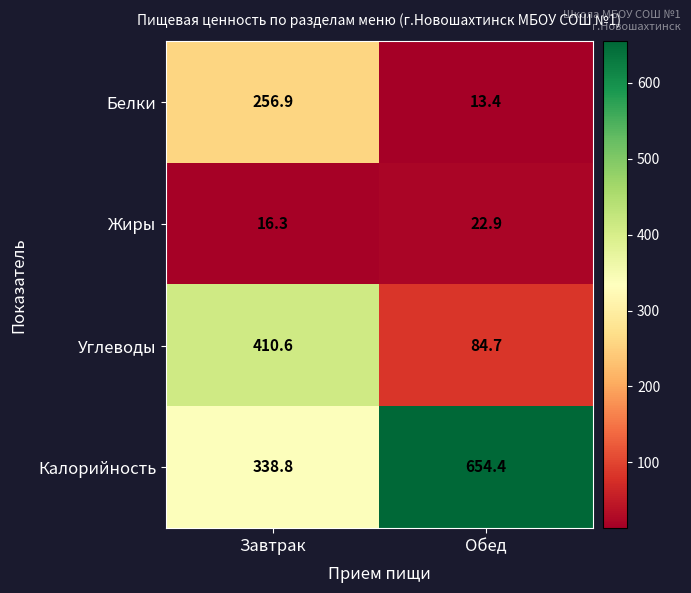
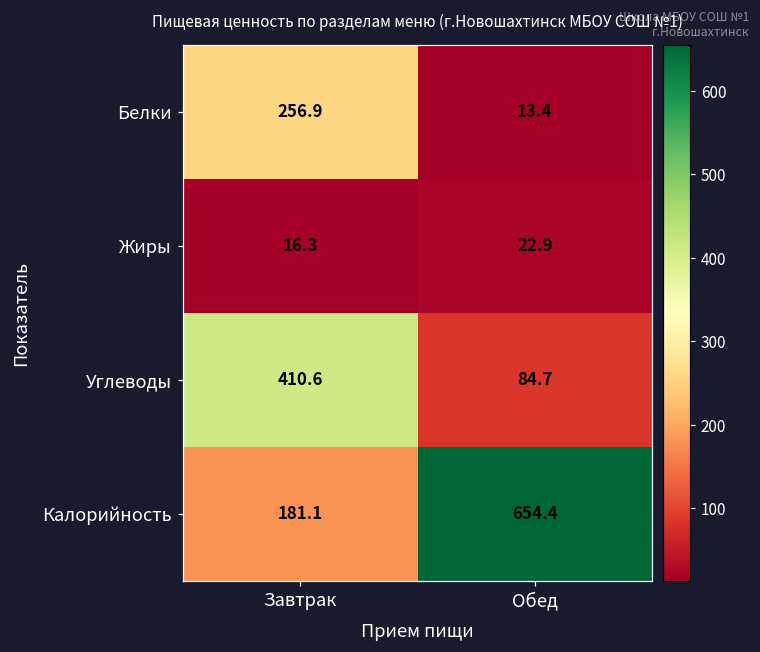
  {
    "Белки": {
      "Завтрак": 256.9,
      "Обед": 13.4
    },
    "Жиры": {
      "Завтрак": 16.3,
      "Обед": 22.9
    },
    "Углеводы": {
      "Завтрак": 410.6,
      "Обед": 84.7
    },
    "Калорийность": {
-     "Завтрак": 338.8,
+     "Завтрак": 181.1,
      "Обед": 654.4
    }
  }
